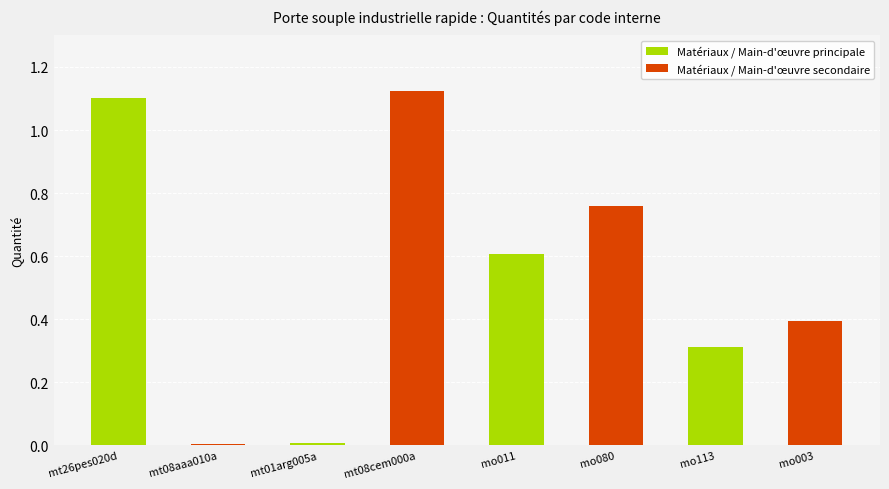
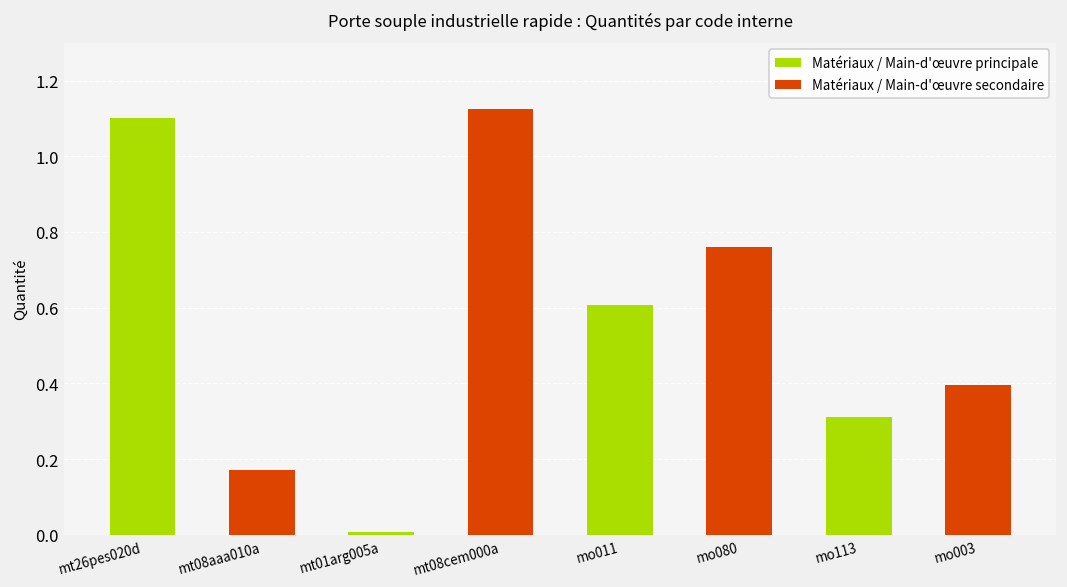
  {
    "Matériaux / Main-d'œuvre principale": {
      "mt26pes020d": 1.10,
      "mo011": 0.61,
      "mo113": 0.31
    },
    "Matériaux / Main-d'œuvre secondaire": {
-     "mt08aaa010a": 0.01,
+     "mt08aaa010a": 0.17,
      "mt08cem000a": 1.13,
      "mo080": 0.76,
      "mo003": 0.40
    }
  }
